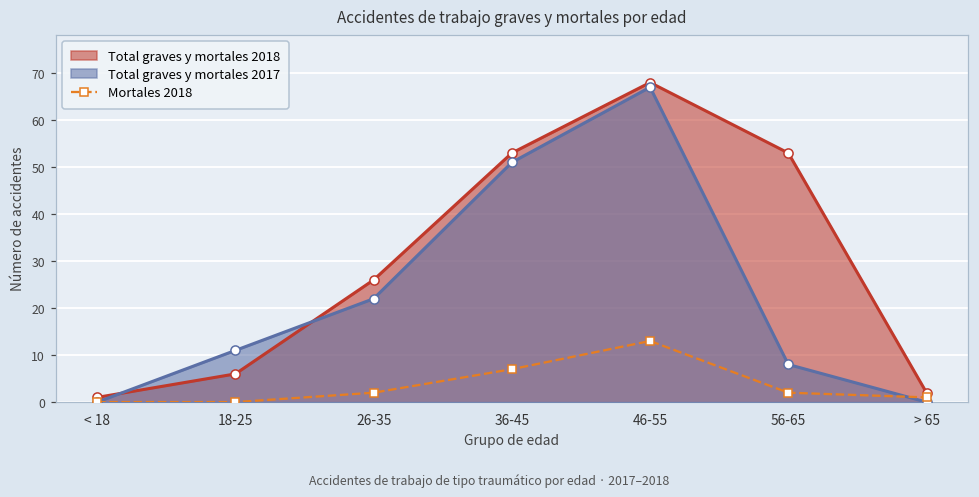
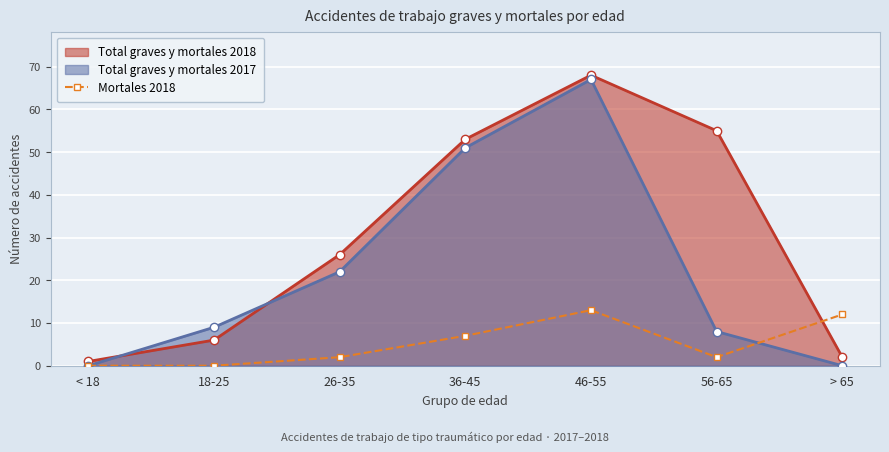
  {
    "Total graves y mortales 2018": {
      "< 18": 1,
      "18-25": 6,
      "26-35": 26,
      "36-45": 53,
      "46-55": 68,
-     "56-65": 53,
+     "56-65": 55,
      "> 65": 2
    },
    "Total graves y mortales 2017": {
-     "18-25": 11,
+     "18-25": 9,
      "26-35": 22,
      "36-45": 51,
      "46-55": 67,
      "56-65": 8,
      "> 65": 0
    },
    "Mortales 2018": {
      "18-25": 0,
      "26-35": 2,
      "36-45": 7,
      "46-55": 13,
      "56-65": 2,
-     "> 65": 1
+     "> 65": 12
    }
  }
